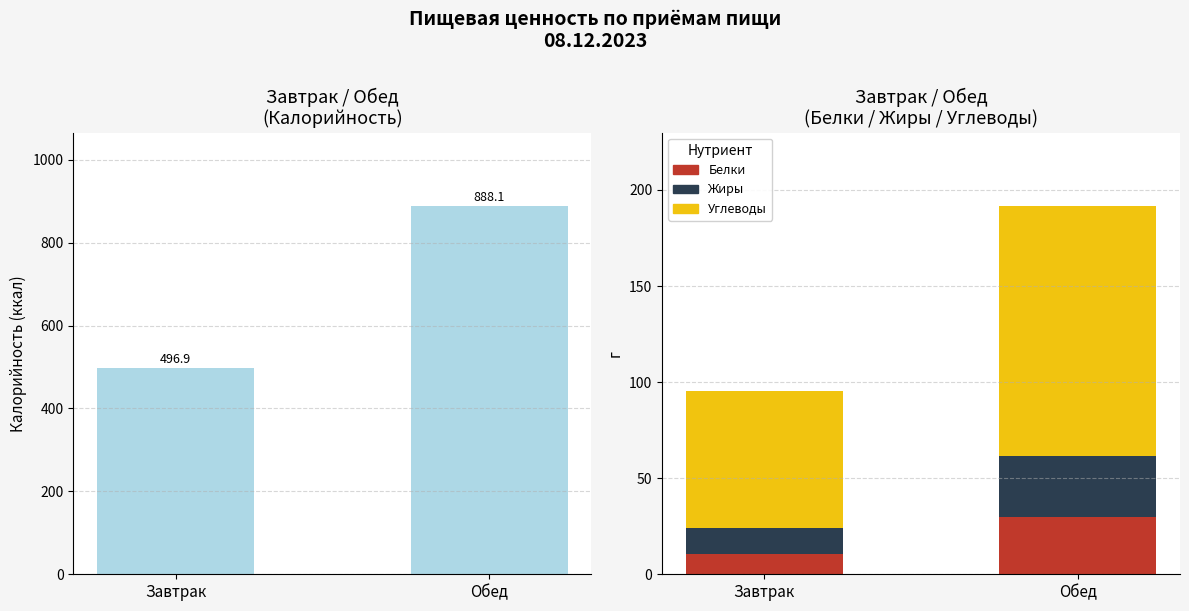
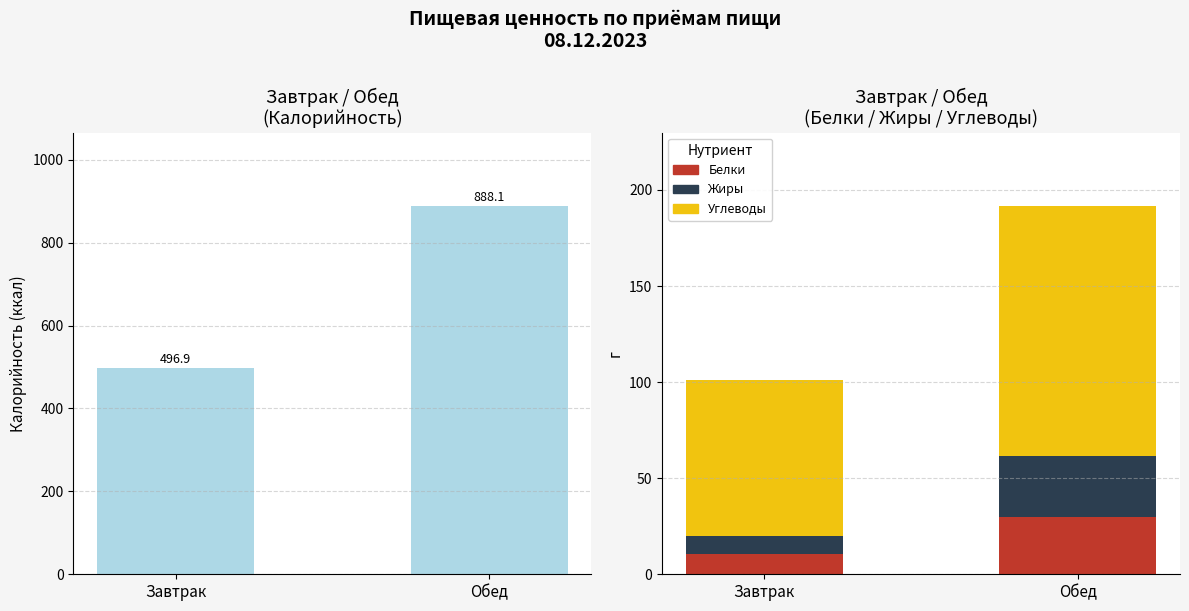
  {
    "Завтрак / Обед (Калорийность)": {
      "Завтрак": 496.9,
      "Обед": 888.1
    },
    "Завтрак / Обед (Белки / Жиры / Углеводы)": {
      "Белки": {
        "Завтрак": 11,
        "Обед": 30
      },
      "Жиры": {
-       "Завтрак": 13,
+       "Завтрак": 9,
        "Обед": 32
      },
      "Углеводы": {
-       "Завтрак": 71,
+       "Завтрак": 81,
        "Обед": 130
      }
    }
  }
